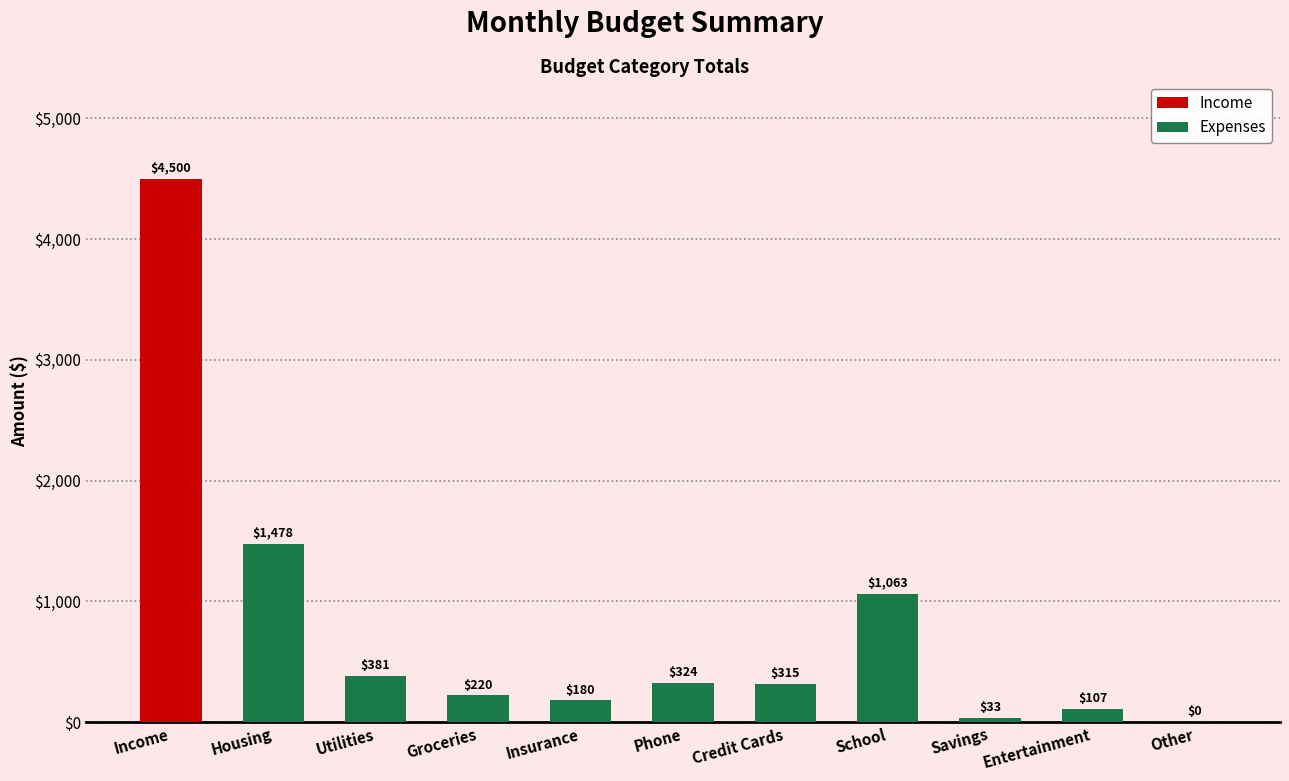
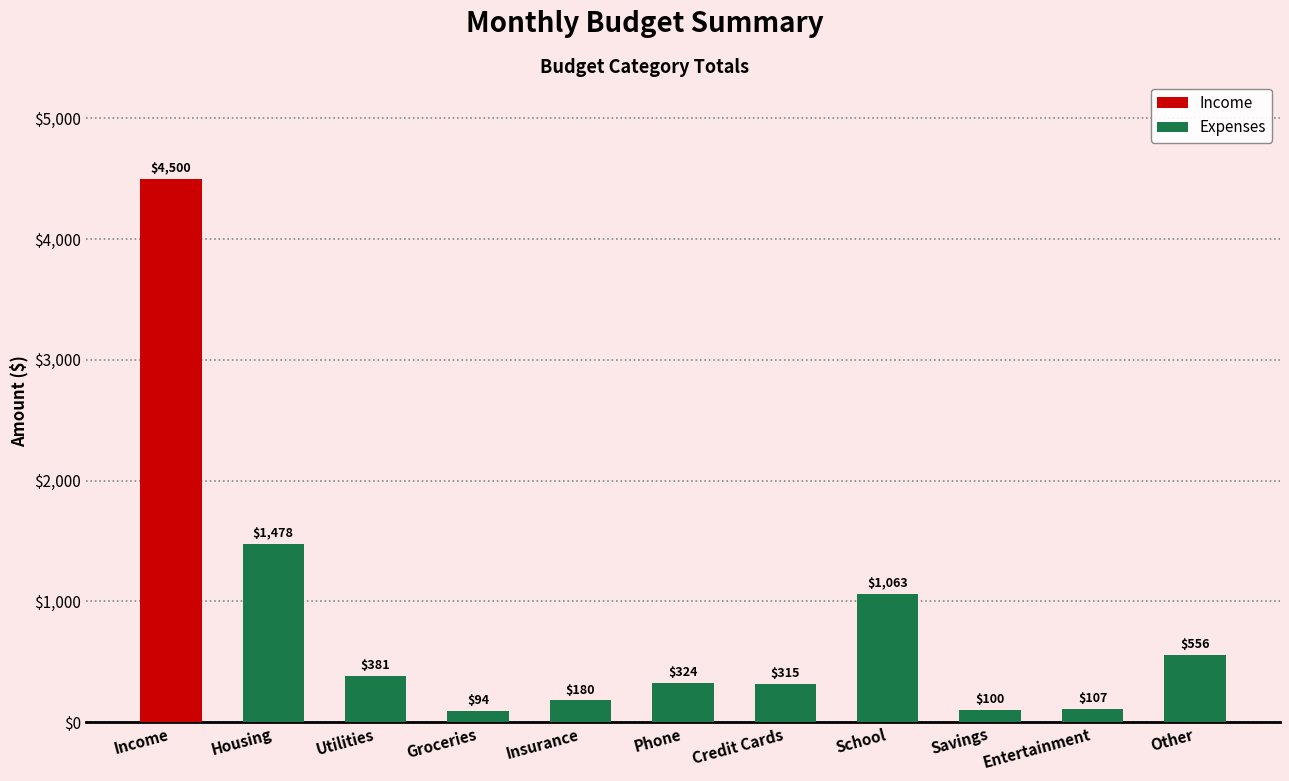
  {
    "Income": {
      "Income": "$4,500"
    },
    "Expenses": {
      "Housing": "$1,478",
      "Utilities": "$381",
-     "Groceries": "$220",
+     "Groceries": "$94",
      "Insurance": "$180",
      "Phone": "$324",
      "Credit Cards": "$315",
      "School": "$1,063",
-     "Savings": "$33",
+     "Savings": "$100",
      "Entertainment": "$107",
-     "Other": "$0"
+     "Other": "$556"
    }
  }
